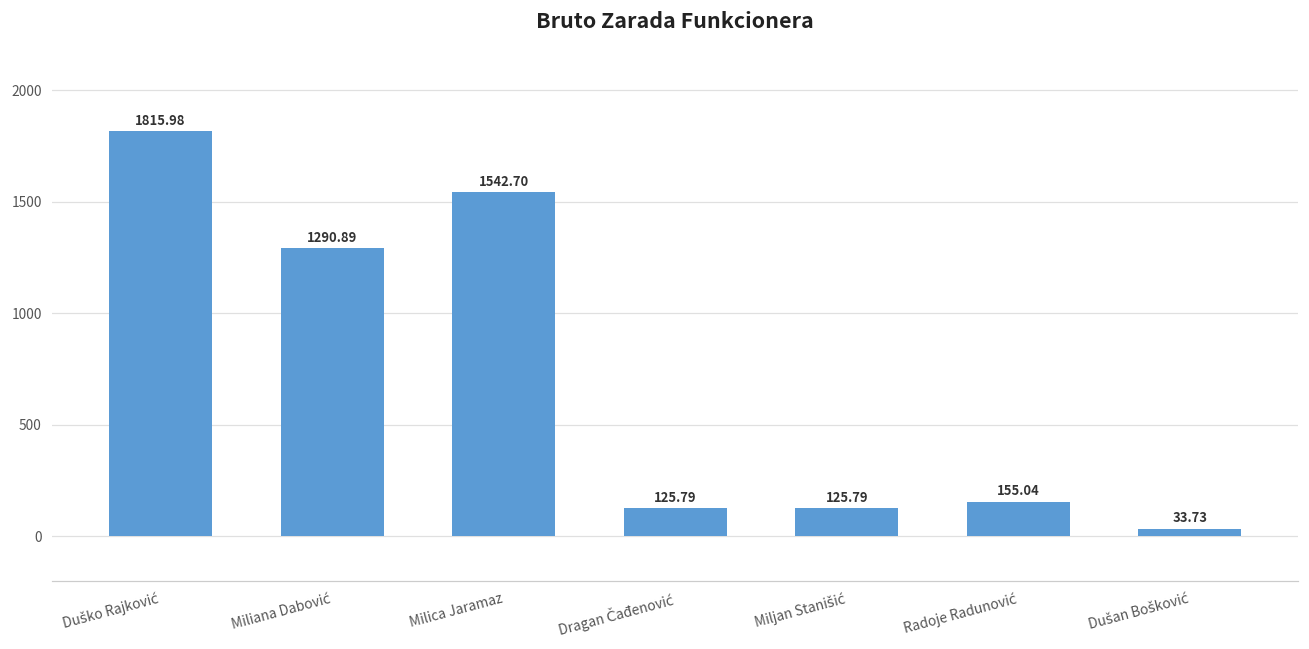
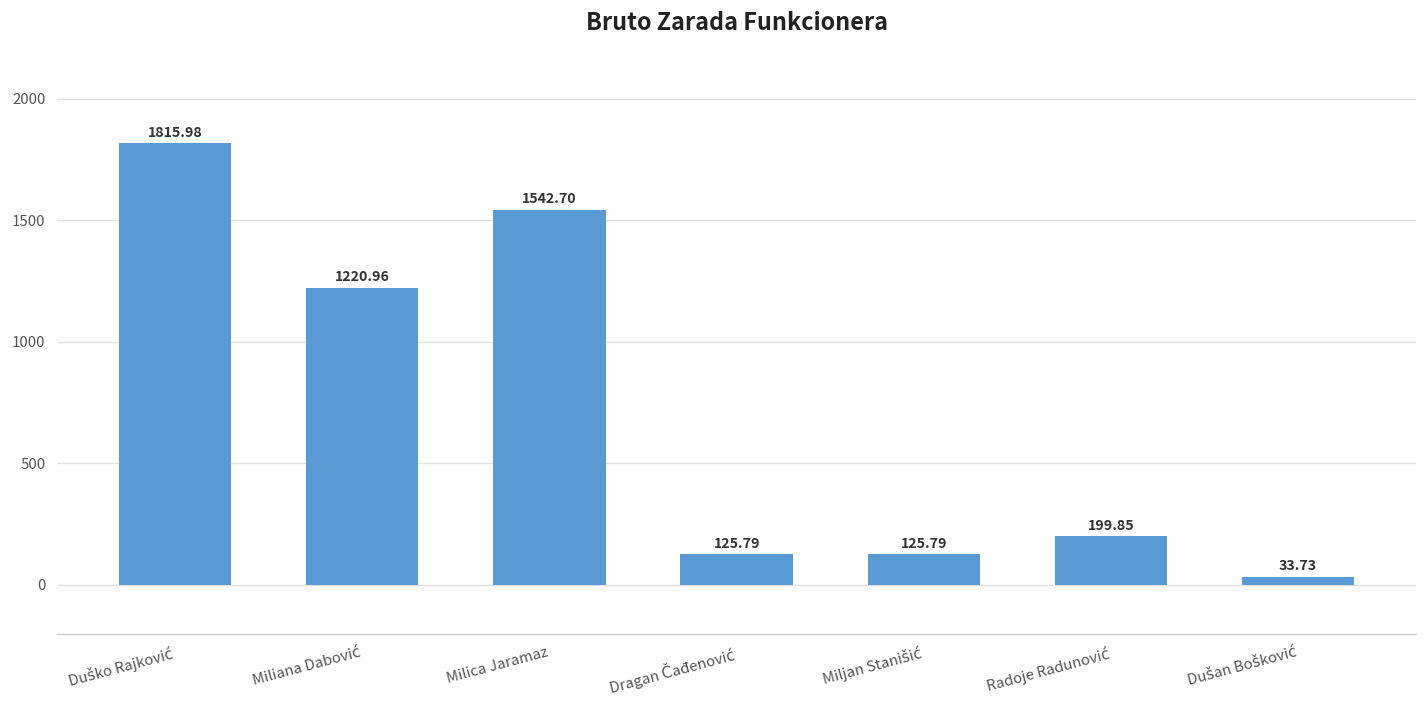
  {
    "Duško Rajković": 1815.98,
-   "Miliana Dabović": 1290.89,
+   "Miliana Dabović": 1220.96,
    "Milica Jaramaz": 1542.70,
    "Dragan Čađenović": 125.79,
    "Miljan Stanišić": 125.79,
-   "Radoje Radunović": 155.04,
+   "Radoje Radunović": 199.85,
    "Dušan Bošković": 33.73
  }
